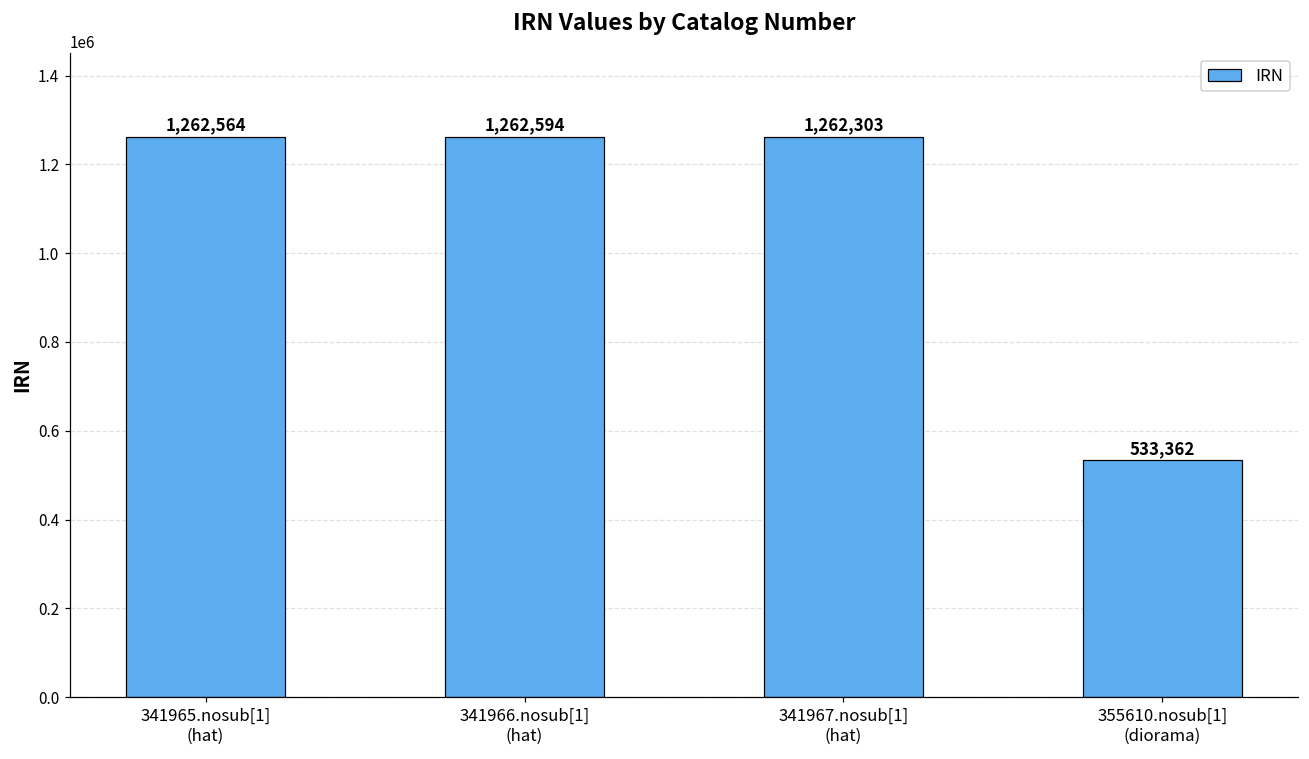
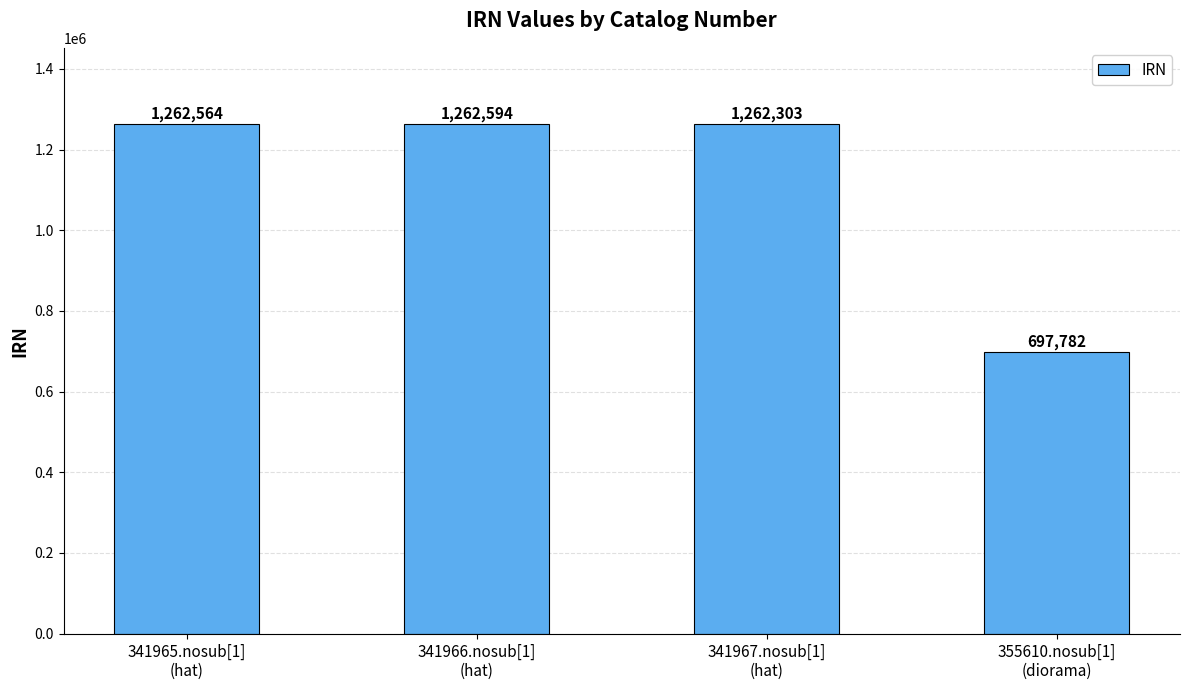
  {
    "341965.nosub[1] (hat)": "1,262,564",
    "341966.nosub[1] (hat)": "1,262,594",
    "341967.nosub[1] (hat)": "1,262,303",
-   "355610.nosub[1] (diorama)": "533,362"
+   "355610.nosub[1] (diorama)": "697,782"
  }
